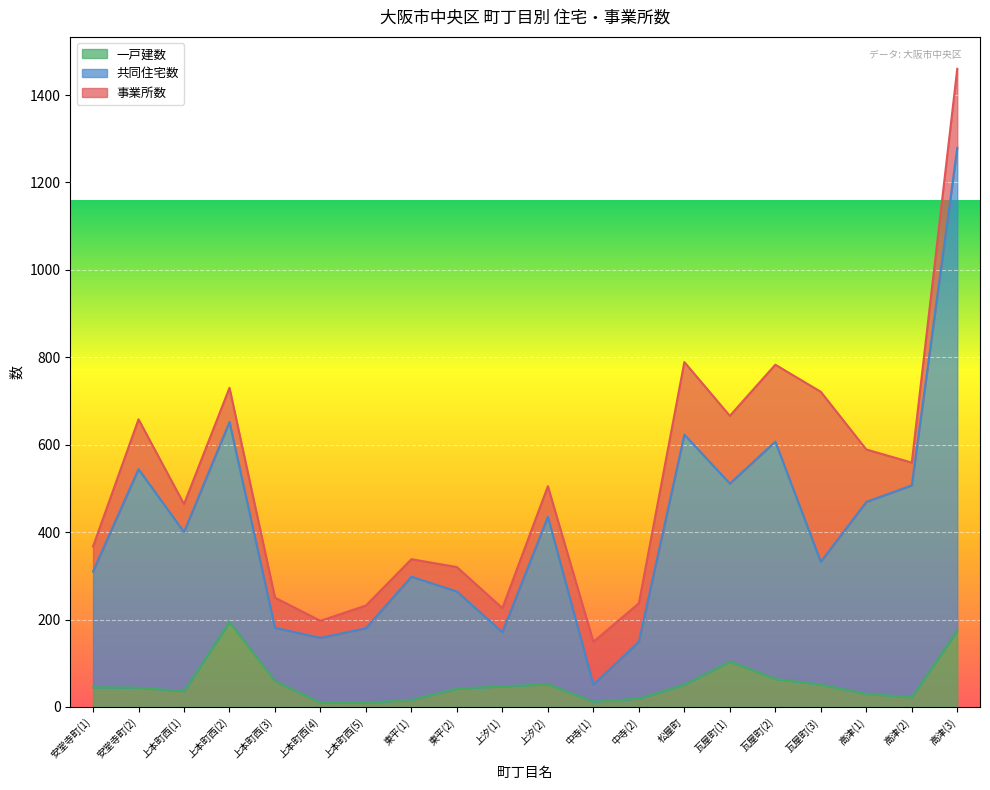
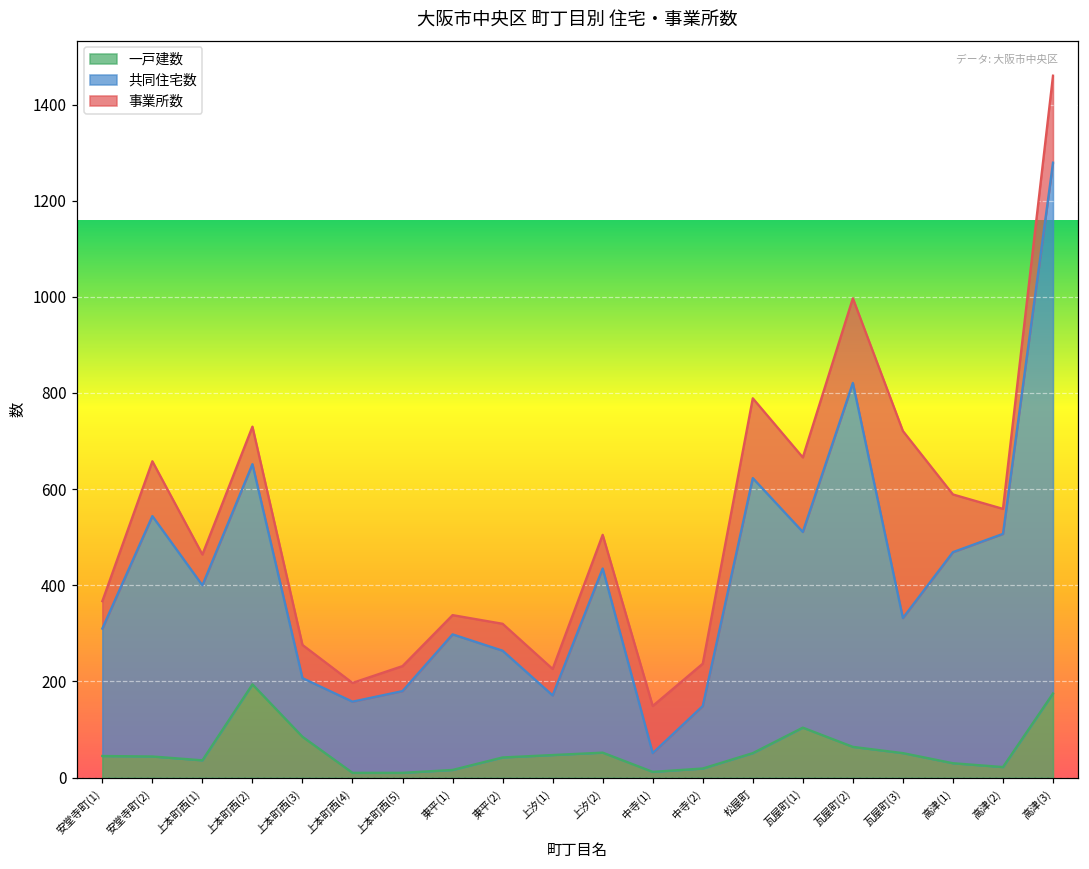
  {
    "一戸建数": {
      "安堂寺町(1)": 50,
      "安堂寺町(2)": 40,
      "上本町西(1)": 40,
      "上本町西(2)": 190,
-     "上本町西(3)": 60,
+     "上本町西(3)": 90,
      "上本町西(4)": 10,
      "上本町西(5)": 10,
      "東平(1)": 20,
      "東平(2)": 40,
      "上汐(1)": 50,
      "上汐(2)": 50,
      "中寺(1)": 10,
      "中寺(2)": 20,
      "松屋町": 50,
      "瓦屋町(1)": 100,
      "瓦屋町(2)": 60,
      "瓦屋町(3)": 50,
      "高津(1)": 30,
      "高津(2)": 20,
      "高津(3)": 180
    },
    "共同住宅数": {
      "安堂寺町(1)": 270,
      "安堂寺町(2)": 500,
      "上本町西(1)": 360,
      "上本町西(2)": 460,
      "上本町西(3)": 120,
      "上本町西(4)": 150,
      "上本町西(5)": 170,
      "東平(1)": 280,
      "東平(2)": 220,
      "上汐(1)": 120,
      "上汐(2)": 380,
      "中寺(1)": 40,
      "中寺(2)": 130,
      "松屋町": 570,
      "瓦屋町(1)": 410,
-     "瓦屋町(2)": 540,
+     "瓦屋町(2)": 760,
      "瓦屋町(3)": 280,
      "高津(1)": 440,
      "高津(2)": 490,
      "高津(3)": 1100
    },
    "事業所数": {
      "安堂寺町(1)": 60,
      "安堂寺町(2)": 110,
      "上本町西(1)": 60,
      "上本町西(2)": 80,
      "上本町西(3)": 70,
      "上本町西(4)": 40,
      "上本町西(5)": 50,
      "東平(1)": 40,
      "東平(2)": 60,
      "上汐(1)": 60,
      "上汐(2)": 70,
      "中寺(1)": 100,
      "中寺(2)": 90,
      "松屋町": 170,
      "瓦屋町(1)": 160,
      "瓦屋町(2)": 180,
      "瓦屋町(3)": 390,
      "高津(1)": 120,
      "高津(2)": 50,
      "高津(3)": 180
    }
  }
